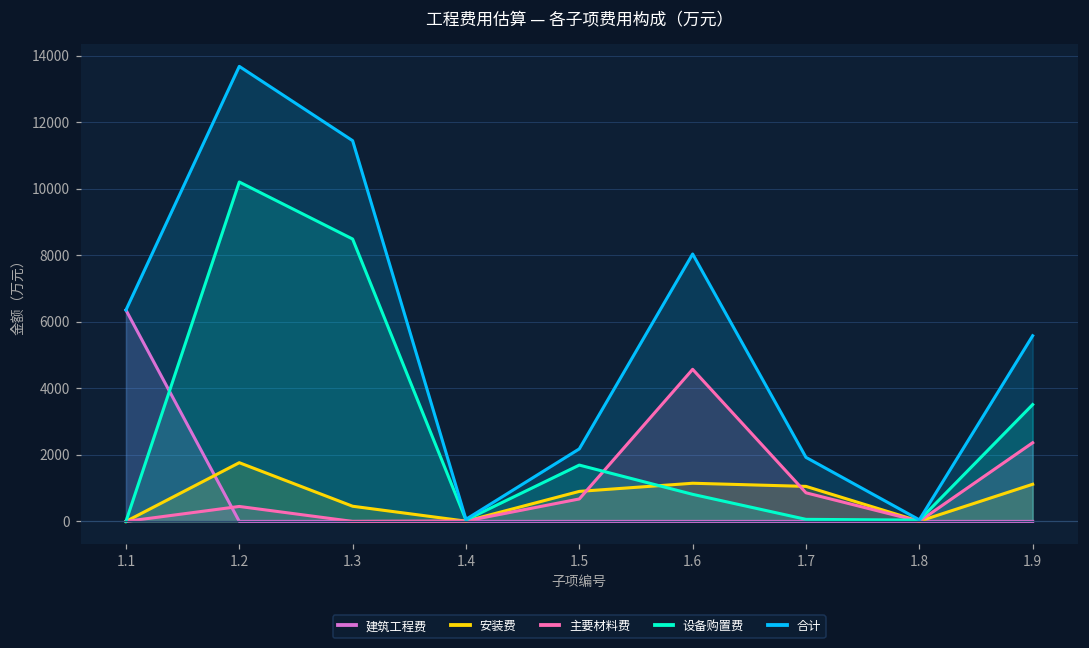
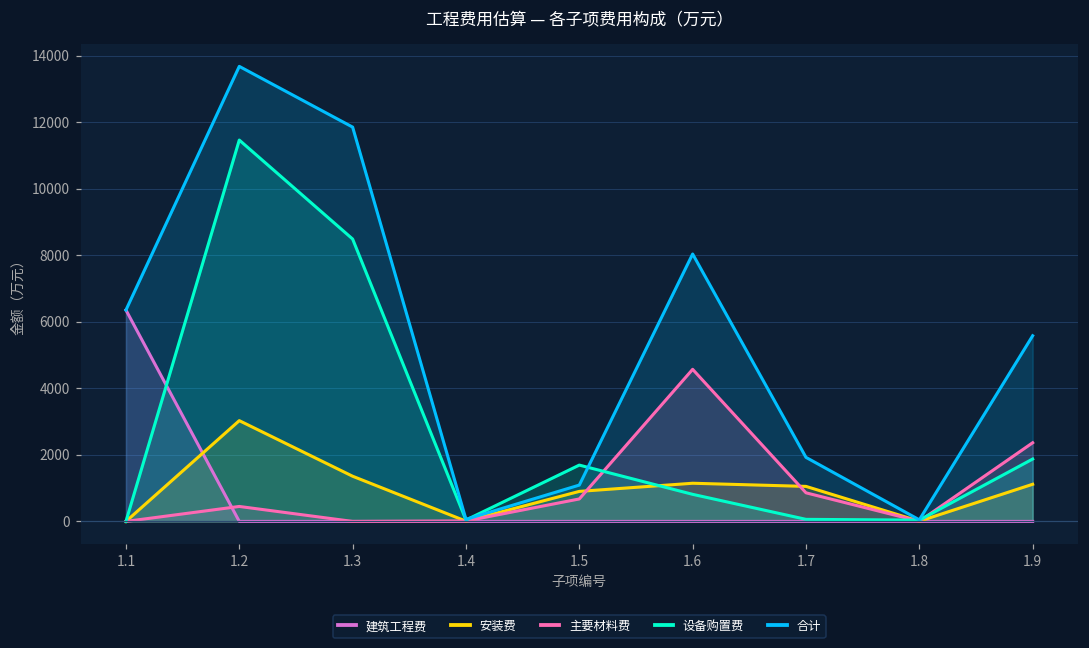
  {
    "安装费": {
-     "1.2": 1800,
-     "1.3": 500,
+     "1.2": 3000,
+     "1.3": 1400,
      "1.5": 900,
      "1.6": 1100,
      "1.7": 1100,
      "1.9": 1100
    },
    "设备购置费": {
-     "1.2": 10200,
+     "1.2": 11500,
      "1.3": 8500,
      "1.5": 1700,
      "1.6": 800,
-     "1.9": 3500
+     "1.9": 1900
    },
    "合计": {
      "1.2": 13700,
-     "1.3": 11400,
-     "1.5": 2200,
+     "1.3": 11900,
+     "1.5": 1100,
      "1.6": 8000,
      "1.7": 1900,
      "1.9": 5600
    }
  }
